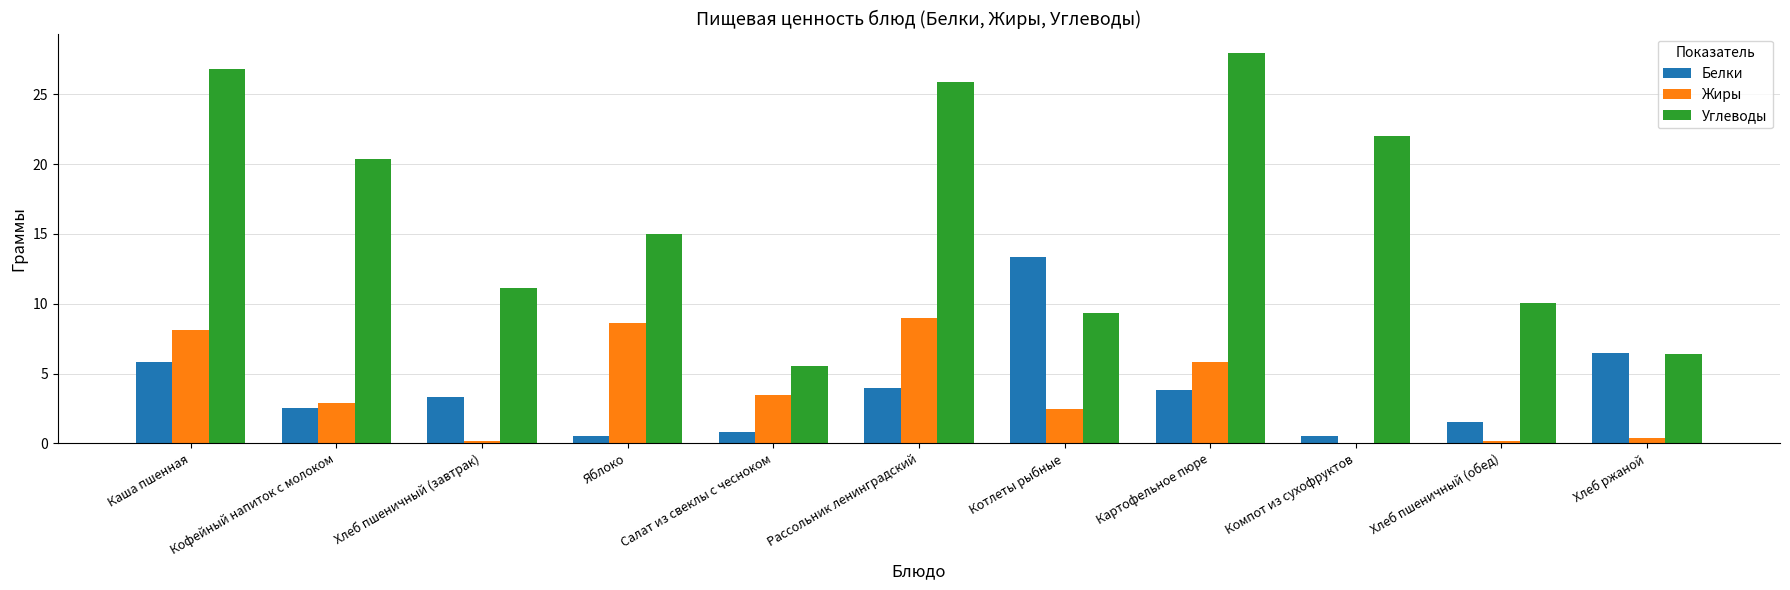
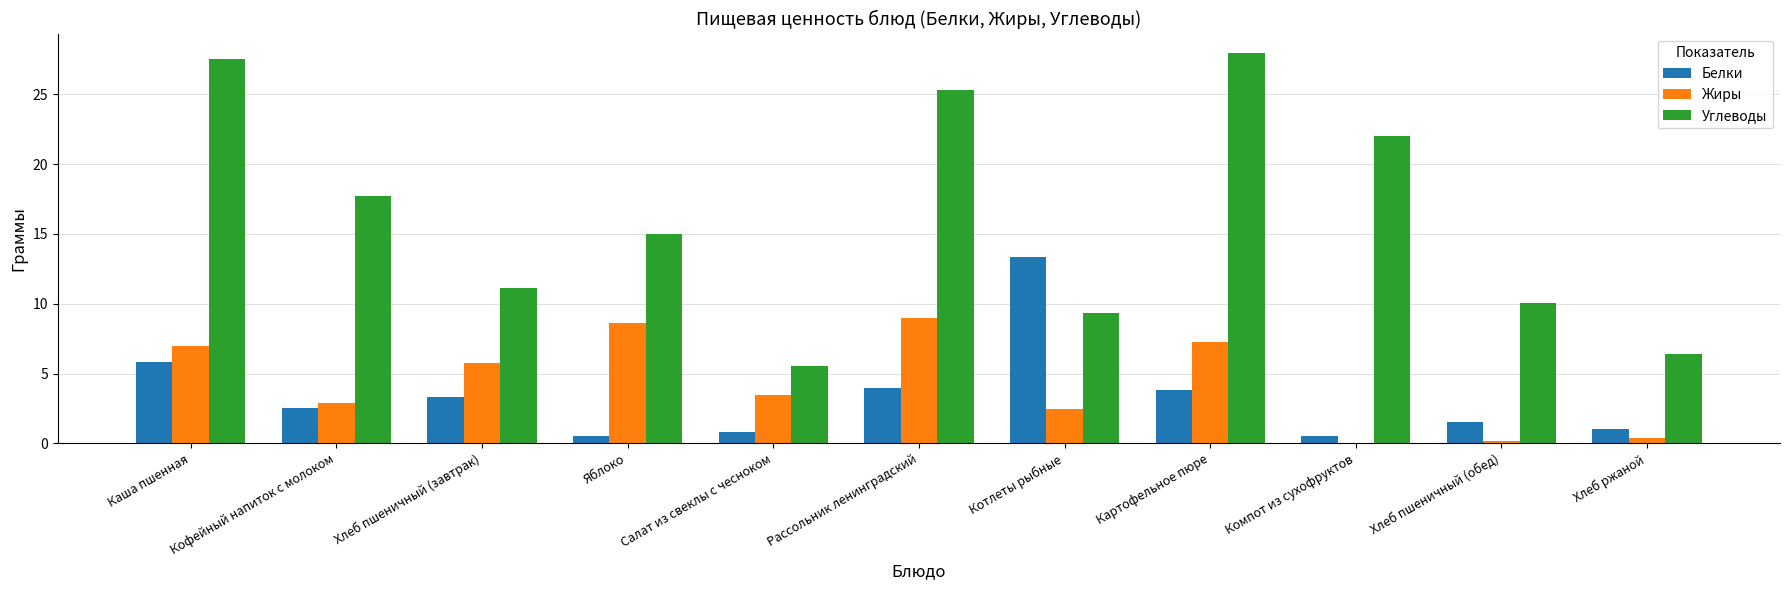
  {
    "Белки": {
      "Каша пшенная": 5.8,
      "Кофейный напиток с молоком": 2.5,
      "Хлеб пшеничный (завтрак)": 3.4,
      "Яблоко": 0.5,
      "Салат из свеклы с чесноком": 0.8,
      "Рассольник ленинградский": 4.0,
      "Котлеты рыбные": 13.3,
      "Картофельное пюре": 3.8,
      "Компот из сухофруктов": 0.5,
      "Хлеб пшеничный (обед)": 1.5,
-     "Хлеб ржаной": 6.5
+     "Хлеб ржаной": 1.0
    },
    "Жиры": {
-     "Каша пшенная": 8.1,
+     "Каша пшенная": 7.0,
      "Кофейный напиток с молоком": 2.9,
-     "Хлеб пшеничный (завтрак)": 0.2,
+     "Хлеб пшеничный (завтрак)": 5.8,
      "Яблоко": 8.6,
      "Салат из свеклы с чесноком": 3.5,
      "Рассольник ленинградский": 9.0,
      "Котлеты рыбные": 2.5,
-     "Картофельное пюре": 5.9,
+     "Картофельное пюре": 7.3,
      "Компот из сухофруктов": 0.0,
      "Хлеб ржаной": 0.4
    },
    "Углеводы": {
-     "Каша пшенная": 26.8,
-     "Кофейный напиток с молоком": 20.4,
+     "Каша пшенная": 27.5,
+     "Кофейный напиток с молоком": 17.7,
      "Хлеб пшеничный (завтрак)": 11.1,
      "Яблоко": 15.0,
      "Салат из свеклы с чесноком": 5.5,
-     "Рассольник ленинградский": 25.9,
+     "Рассольник ленинградский": 25.3,
      "Котлеты рыбные": 9.4,
      "Картофельное пюре": 28.0,
      "Компот из сухофруктов": 22.0,
      "Хлеб пшеничный (обед)": 10.1,
      "Хлеб ржаной": 6.4
    }
  }
